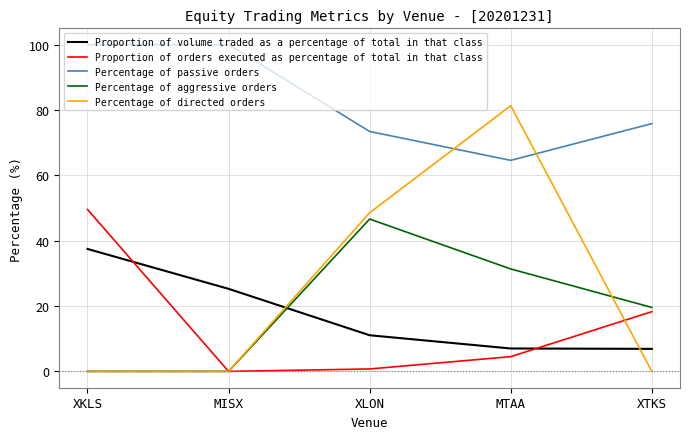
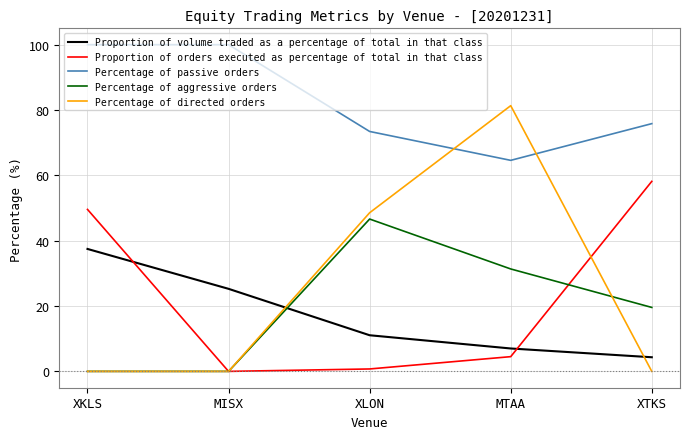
  {
    "Proportion of volume traded as a percentage of total in that class": {
      "XKLS": 37,
      "MISX": 25,
      "XLON": 11,
      "MTAA": 7,
-     "XTKS": 7
+     "XTKS": 4
    },
    "Proportion of orders executed as percentage of total in that class": {
      "XKLS": 50,
      "XLON": 1,
      "MTAA": 5,
-     "XTKS": 18
+     "XTKS": 58
    },
    "Percentage of passive orders": {
      "XLON": 73,
      "MTAA": 65,
      "XTKS": 76
    },
    "Percentage of aggressive orders": {
      "XLON": 47,
      "MTAA": 31,
      "XTKS": 20
    },
    "Percentage of directed orders": {
      "XLON": 49,
      "MTAA": 81,
      "XTKS": 0
    }
  }
